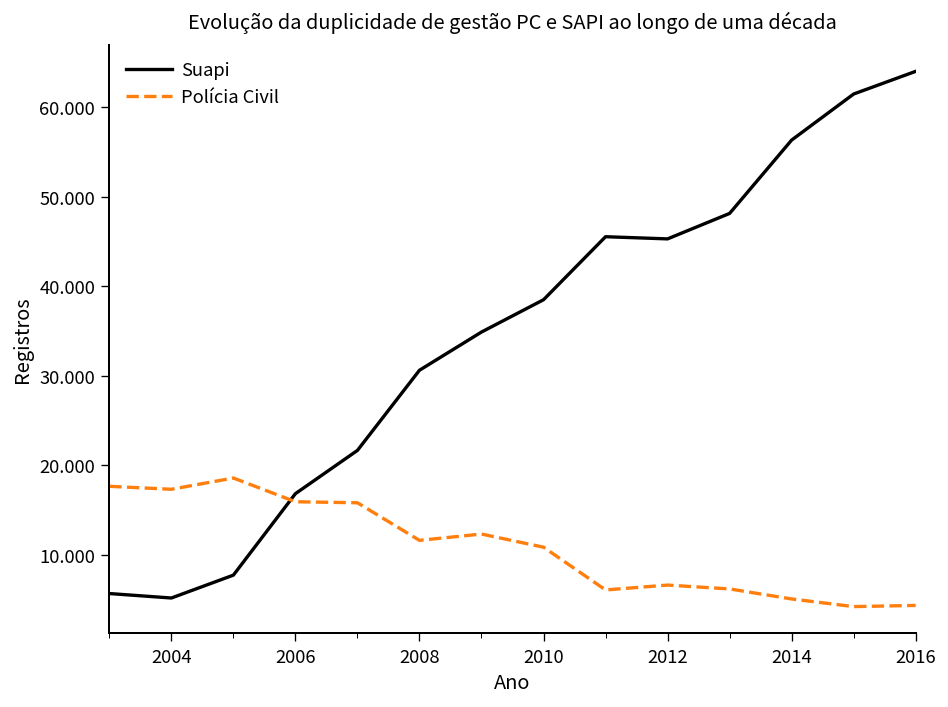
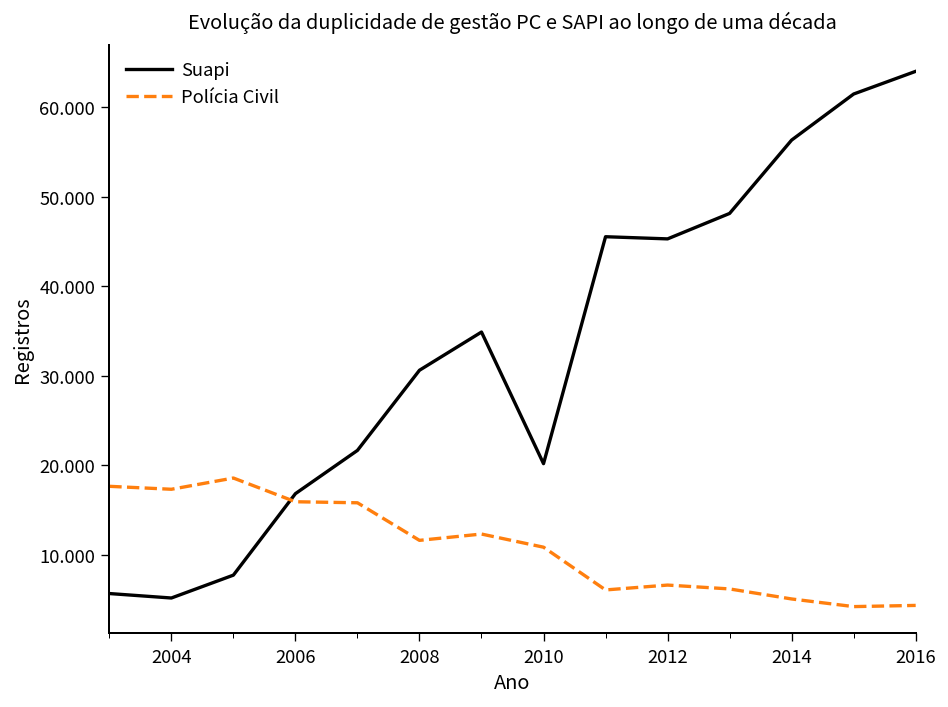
  {
    "Suapi": {
      "2004": 5,
      "2006": 17,
      "2008": 31,
-     "2010": 38,
+     "2010": 20,
      "2012": 45,
      "2014": 56,
      "2016": 64
    },
    "Polícia Civil": {
      "2004": 17,
      "2006": 16,
      "2008": 12,
      "2010": 11,
      "2012": 7,
      "2014": 5,
      "2016": 4
    }
  }
